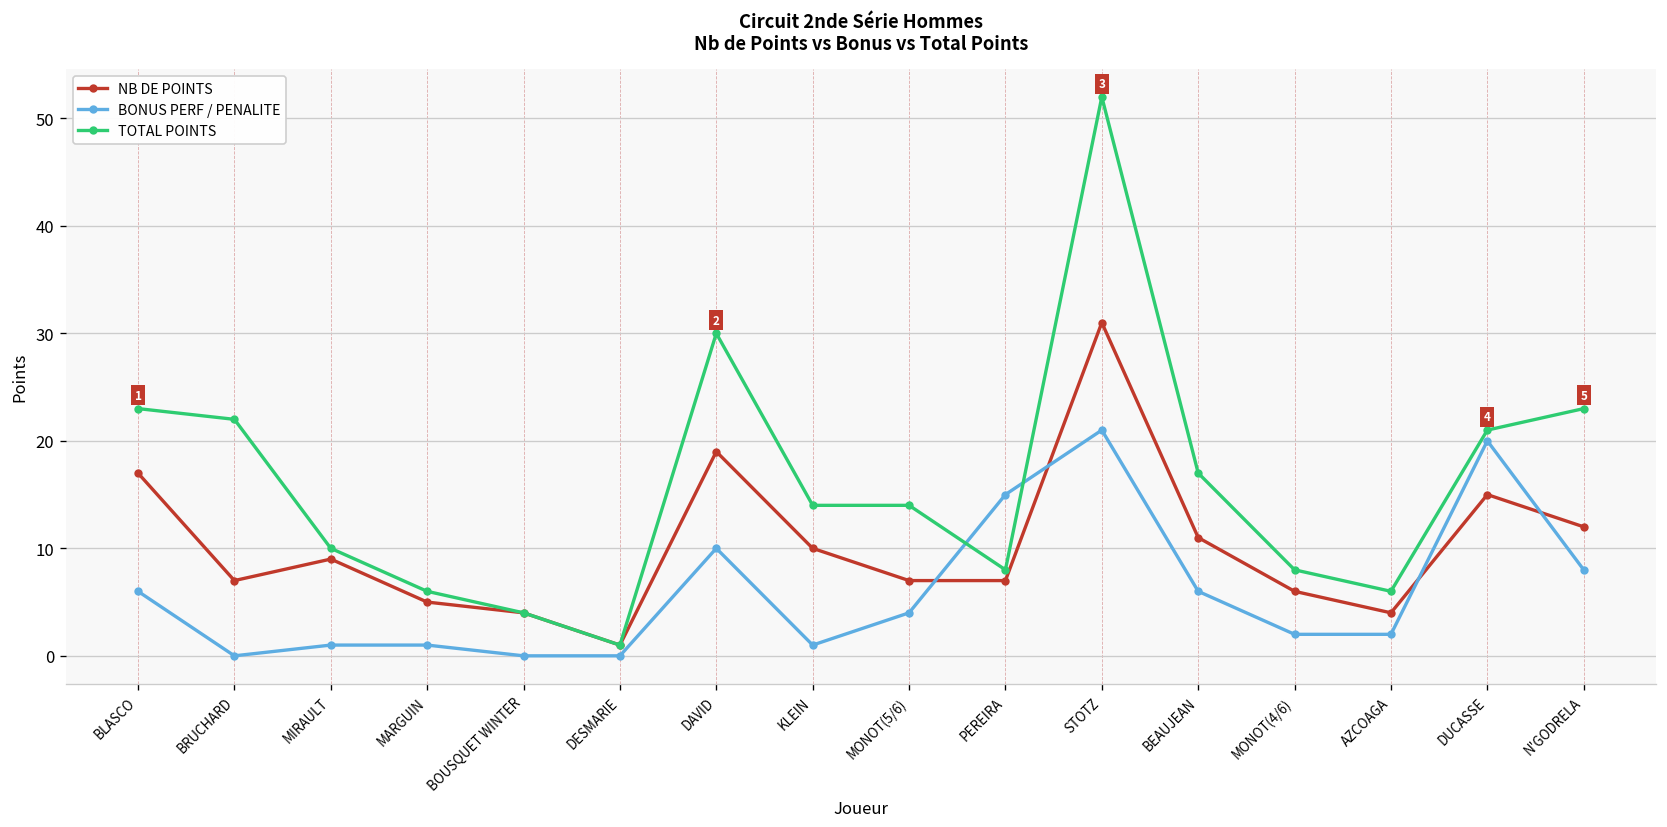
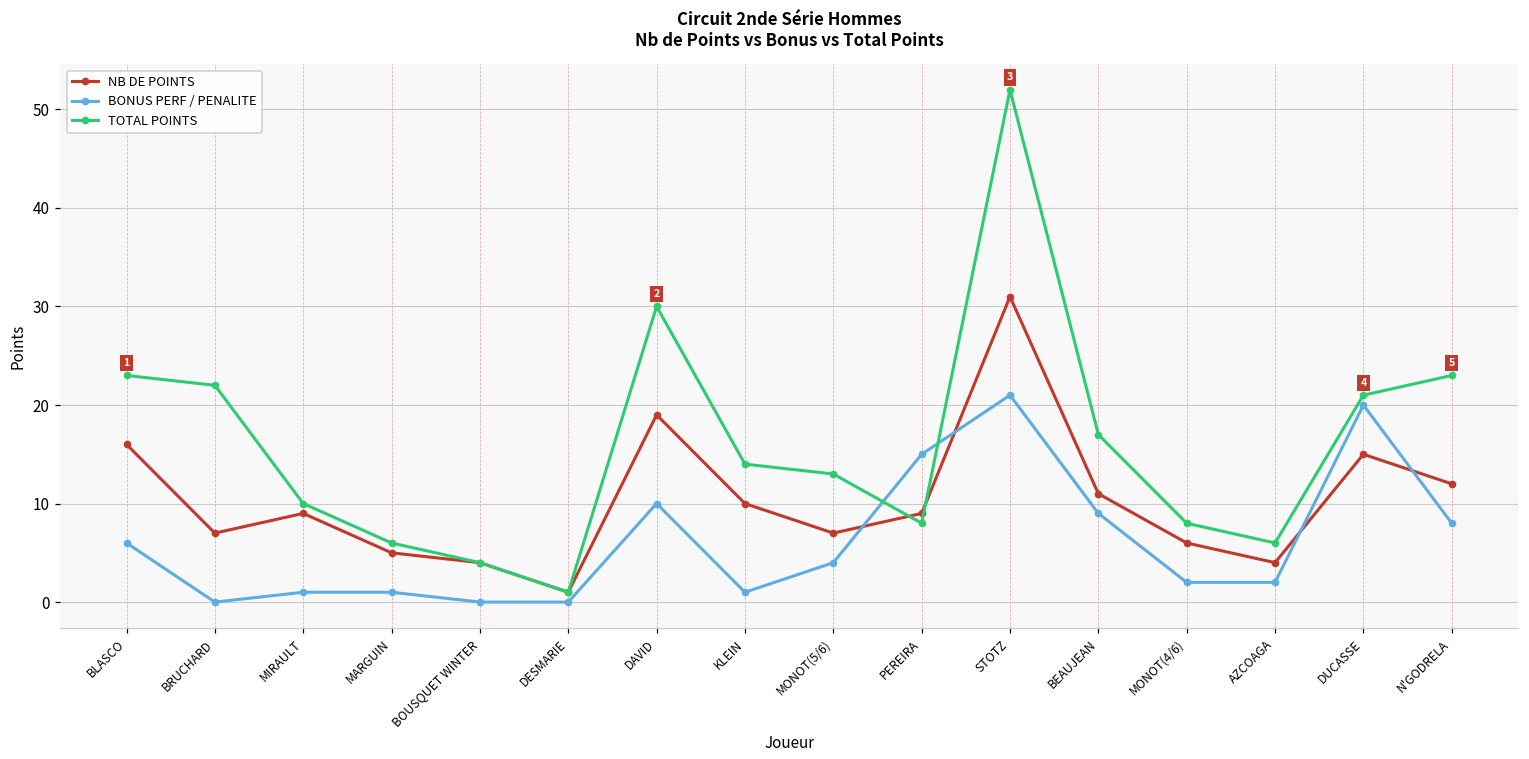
  {
    "NB DE POINTS": {
-     "BLASCO": 17,
+     "BLASCO": 16,
      "BRUCHARD": 7,
      "MIRAULT": 9,
      "MARGUIN": 5,
      "DAVID": 19,
      "KLEIN": 10,
      "MONOT(5/6)": 7,
-     "PEREIRA": 7,
+     "PEREIRA": 9,
      "STOTZ": 31,
      "BEAUJEAN": 11,
      "MONOT(4/6)": 6,
      "AZCOAGA": 4,
      "DUCASSE": 15,
      "N'GODRELA": 12
    },
    "BONUS PERF / PENALITE": {
      "BLASCO": 6,
      "BRUCHARD": 0,
      "MIRAULT": 1,
      "MARGUIN": 1,
      "BOUSQUET WINTER": 0,
      "DESMARIE": 0,
      "DAVID": 10,
      "KLEIN": 1,
      "MONOT(5/6)": 4,
      "PEREIRA": 15,
      "STOTZ": 21,
-     "BEAUJEAN": 6,
+     "BEAUJEAN": 9,
      "MONOT(4/6)": 2,
      "AZCOAGA": 2,
      "DUCASSE": 20,
      "N'GODRELA": 8
    },
    "TOTAL POINTS": {
      "BRUCHARD": 22,
      "MIRAULT": 10,
      "MARGUIN": 6,
      "KLEIN": 14,
-     "MONOT(5/6)": 14,
+     "MONOT(5/6)": 13,
      "PEREIRA": 8,
      "BEAUJEAN": 17,
      "MONOT(4/6)": 8,
      "AZCOAGA": 6
    }
  }
